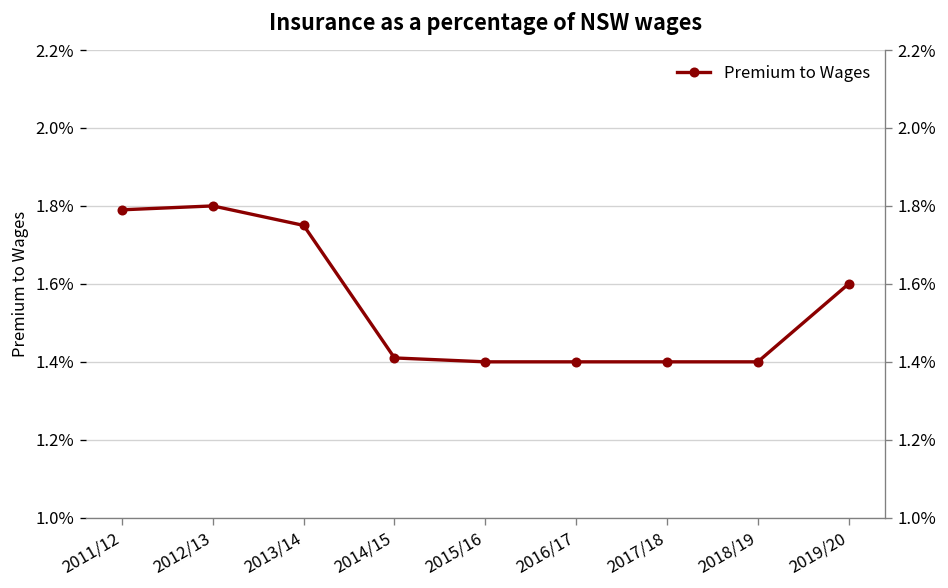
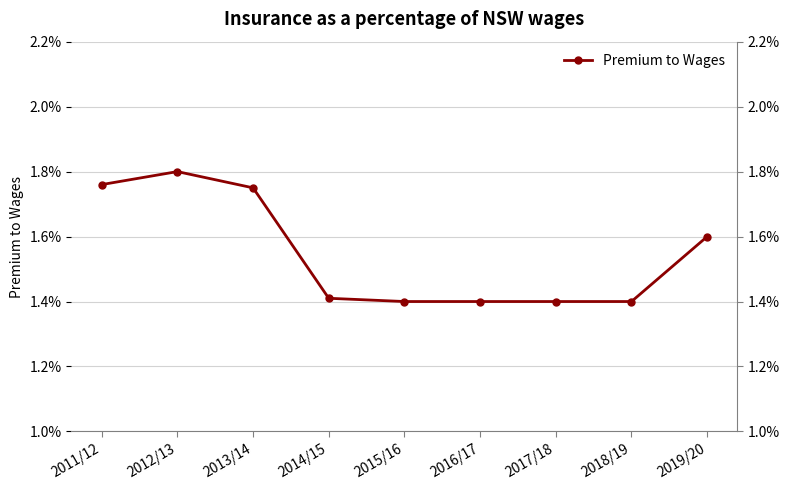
  {
-   "2011/12": "1.79%",
+   "2011/12": "1.76%",
    "2012/13": "1.80%",
    "2013/14": "1.75%",
    "2014/15": "1.41%",
    "2015/16": "1.40%",
    "2016/17": "1.40%",
    "2017/18": "1.40%",
    "2018/19": "1.40%",
    "2019/20": "1.60%"
  }
